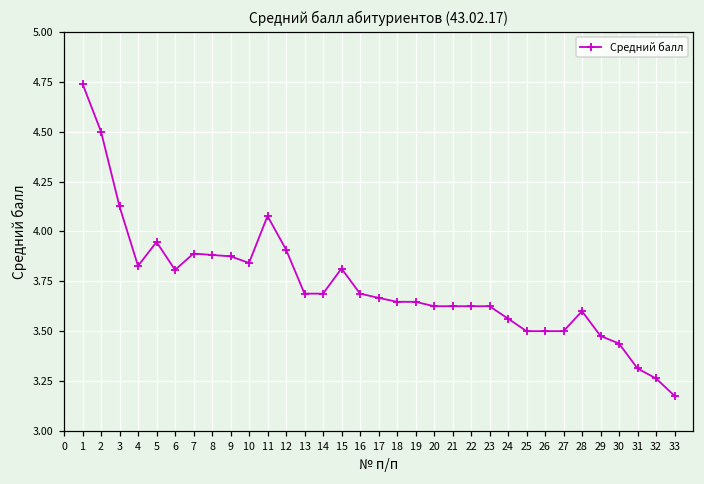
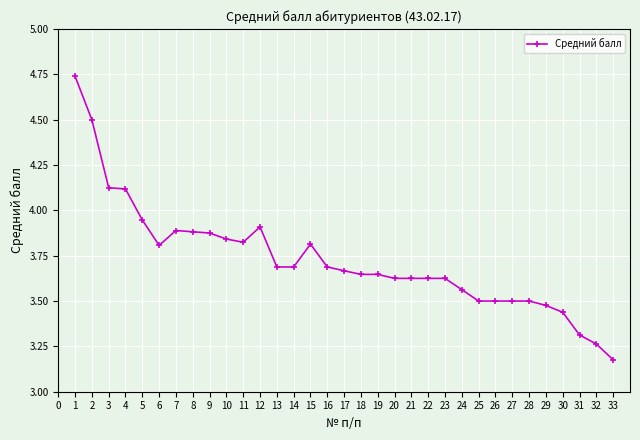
  {
    "1": 4.74,
    "2": 4.50,
    "3": 4.13,
-   "4": 3.83,
+   "4": 4.12,
    "5": 3.95,
    "6": 3.81,
    "7": 3.89,
    "8": 3.88,
    "9": 3.88,
    "10": 3.84,
-   "11": 4.08,
+   "11": 3.82,
    "12": 3.91,
    "13": 3.69,
    "14": 3.69,
    "15": 3.81,
    "16": 3.69,
    "17": 3.67,
    "18": 3.65,
    "19": 3.65,
    "20": 3.63,
    "21": 3.63,
    "22": 3.63,
    "23": 3.63,
    "24": 3.56,
    "25": 3.50,
    "26": 3.50,
    "27": 3.50,
-   "28": 3.6,
+   "28": 3.5,
    "29": 3.48,
    "30": 3.44,
    "31": 3.31,
    "32": 3.26,
    "33": 3.18
  }
